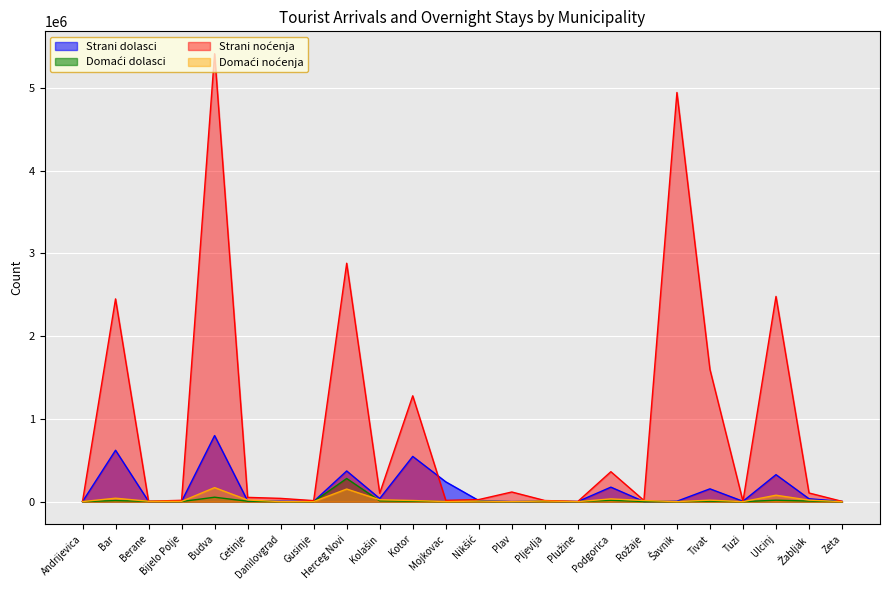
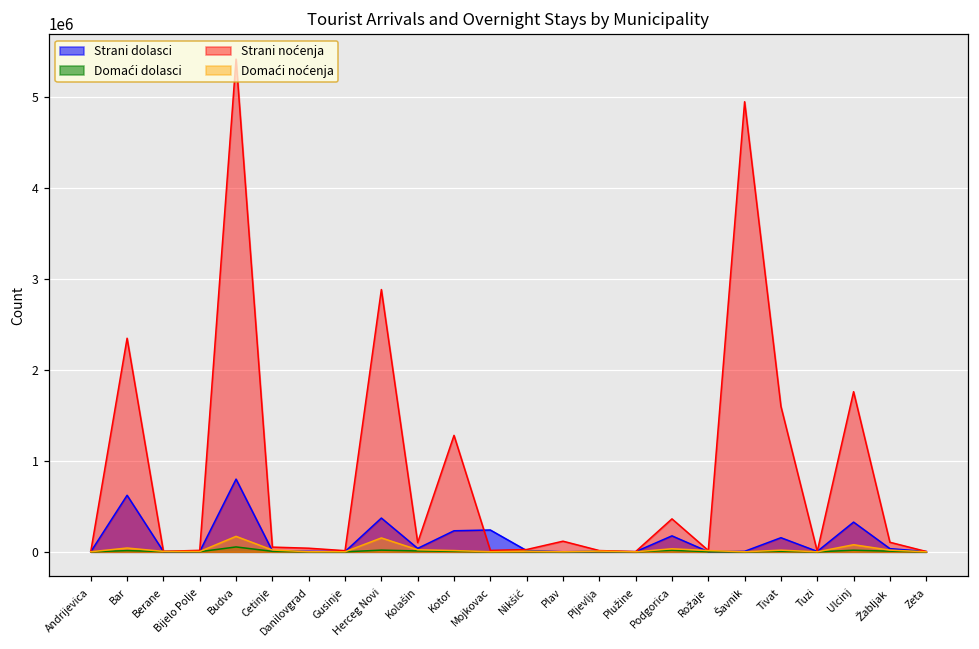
  {
    "Strani dolasci": {
      "Bar": 600000,
      "Budva": 800000,
      "Herceg Novi": 400000,
-     "Kotor": 500000,
+     "Kotor": 200000,
      "Mojkovac": 200000,
      "Podgorica": 200000,
      "Tivat": 200000,
      "Ulcinj": 300000
    },
    "Domaći dolasci": {
      "Budva": 100000,
-     "Herceg Novi": 300000,
+     "Herceg Novi": 0,
      "Ulcinj": 0
    },
    "Strani noćenja": {
-     "Bar": 2500000,
+     "Bar": 2300000,
      "Cetinje": 100000,
      "Danilovgrad": 0,
      "Herceg Novi": 2900000,
      "Kolašin": 100000,
      "Kotor": 1300000,
      "Plav": 100000,
      "Podgorica": 400000,
      "Šavnik": 4900000,
      "Tivat": 1600000,
-     "Ulcinj": 2500000,
+     "Ulcinj": 1800000,
      "Žabljak": 100000
    },
    "Domaći noćenja": {
      "Budva": 200000,
      "Herceg Novi": 200000,
      "Ulcinj": 100000
    }
  }
